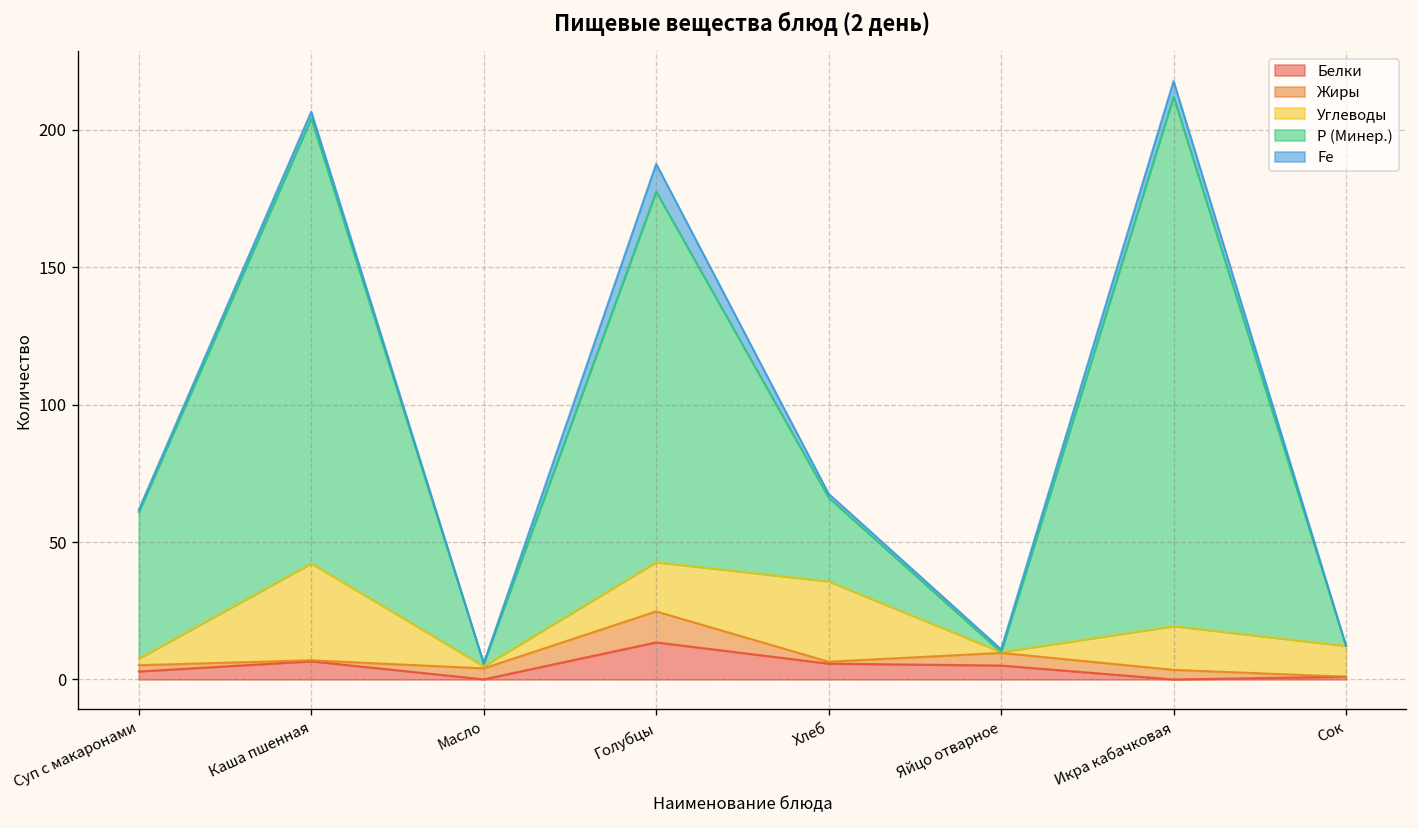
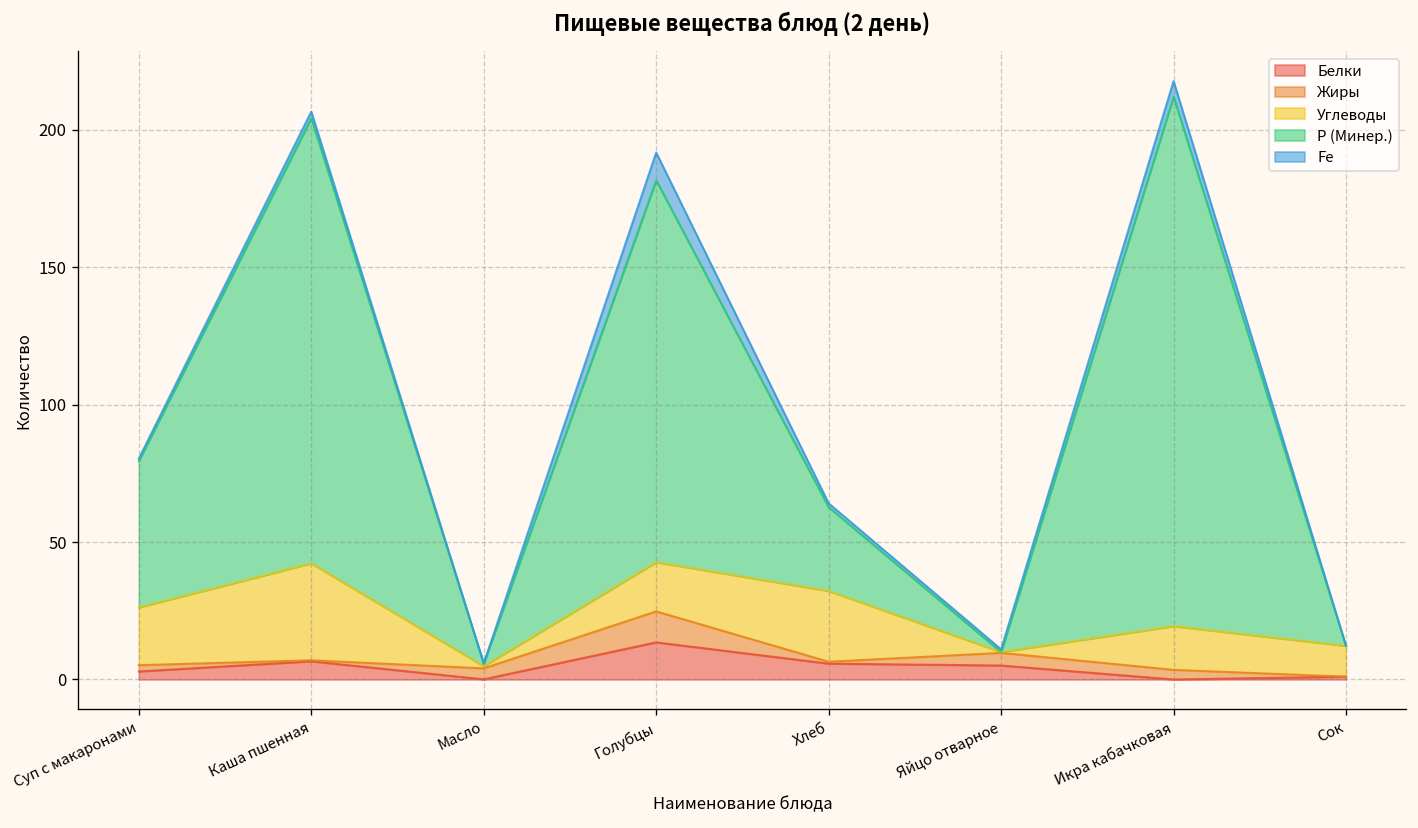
  {
    "Углеводы": {
-     "Суп с макаронами": 2,
+     "Суп с макаронами": 21,
      "Каша пшенная": 35,
      "Голубцы": 18,
-     "Хлеб": 29,
+     "Хлеб": 26,
      "Икра кабачковая": 16
    },
    "Р (Минер.)": {
      "Каша пшенная": 162,
-     "Голубцы": 135,
+     "Голубцы": 139,
      "Хлеб": 31,
      "Икра кабачковая": 193
    },
    "Fe": {
      "Каша пшенная": 2,
      "Голубцы": 10,
      "Хлеб": 1,
      "Икра кабачковая": 6
    }
  }
